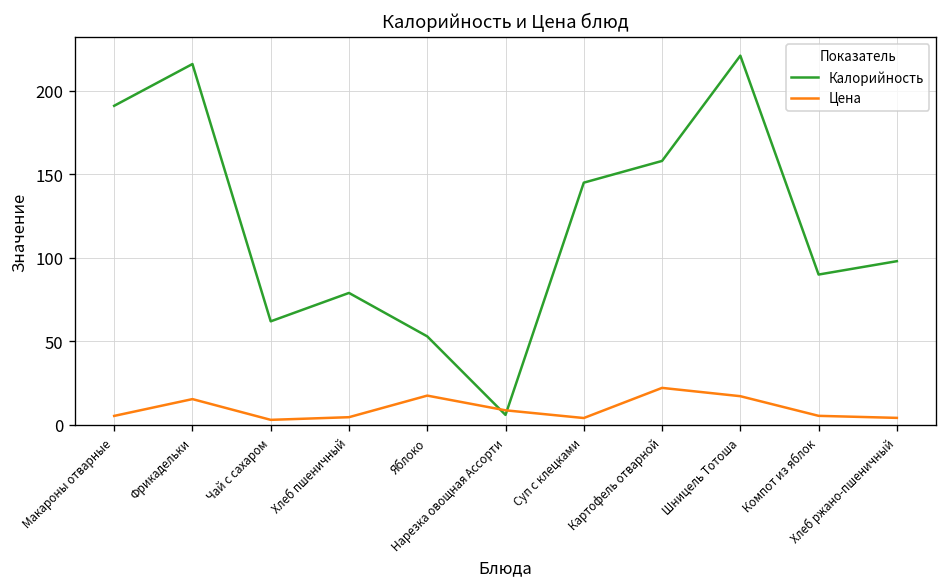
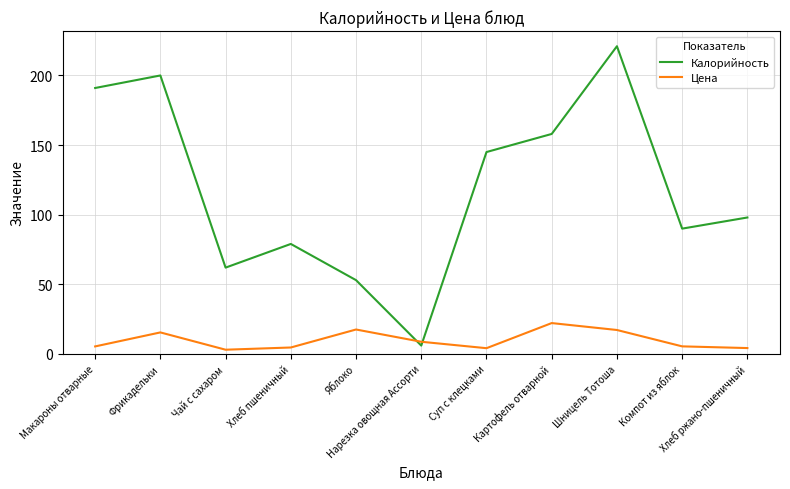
  {
    "Калорийность": {
      "Макароны отварные": 191,
-     "Фрикадельки": 216,
+     "Фрикадельки": 200,
      "Чай с сахаром": 62,
      "Хлеб пшеничный": 79,
      "Яблоко": 53,
      "Нарезка овощная Ассорти": 6,
      "Суп с клецками": 145,
      "Картофель отварной": 158,
      "Шницель Тотоша": 221,
      "Компот из яблок": 90,
      "Хлеб ржано-пшеничный": 98
    },
    "Цена": {
      "Макароны отварные": 5,
      "Фрикадельки": 15,
      "Чай с сахаром": 3,
      "Хлеб пшеничный": 5,
      "Яблоко": 18,
      "Нарезка овощная Ассорти": 9,
      "Суп с клецками": 4,
      "Картофель отварной": 22,
      "Шницель Тотоша": 17,
      "Компот из яблок": 5,
      "Хлеб ржано-пшеничный": 4
    }
  }
